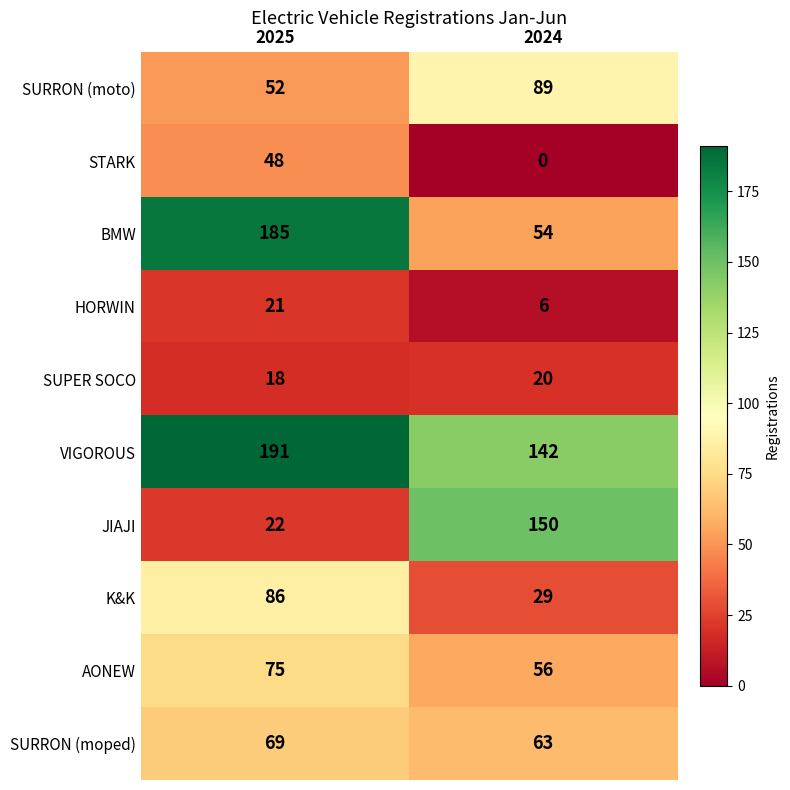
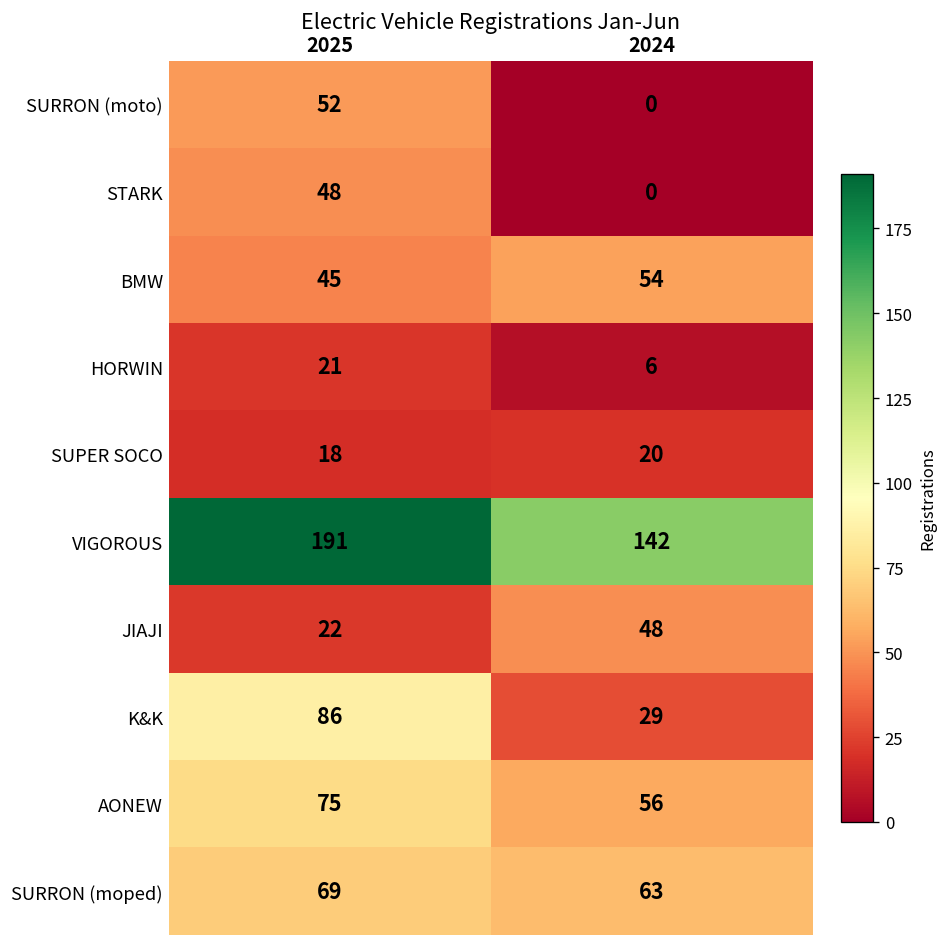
  {
    "SURRON (moto)": {
      "2025": 52,
-     "2024": 89
+     "2024": 0
    },
    "STARK": {
      "2025": 48,
      "2024": 0
    },
    "BMW": {
-     "2025": 185,
+     "2025": 45,
      "2024": 54
    },
    "HORWIN": {
      "2025": 21,
      "2024": 6
    },
    "SUPER SOCO": {
      "2025": 18,
      "2024": 20
    },
    "VIGOROUS": {
      "2025": 191,
      "2024": 142
    },
    "JIAJI": {
      "2025": 22,
-     "2024": 150
+     "2024": 48
    },
    "K&K": {
      "2025": 86,
      "2024": 29
    },
    "AONEW": {
      "2025": 75,
      "2024": 56
    },
    "SURRON (moped)": {
      "2025": 69,
      "2024": 63
    }
  }
